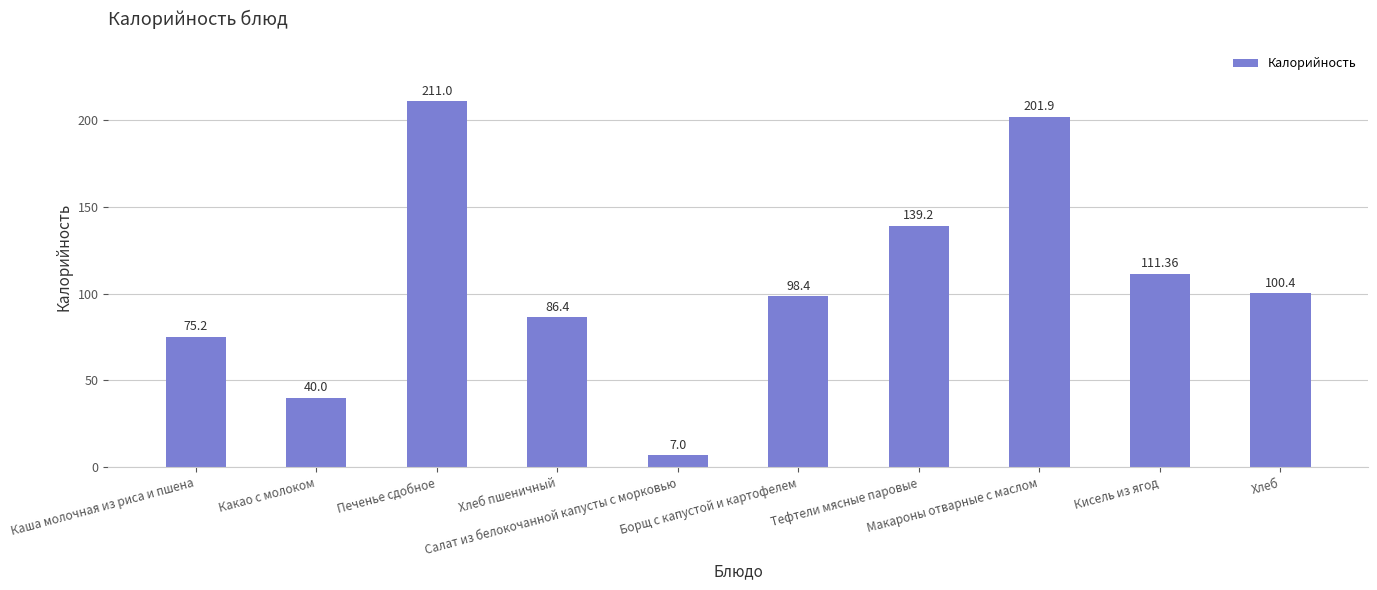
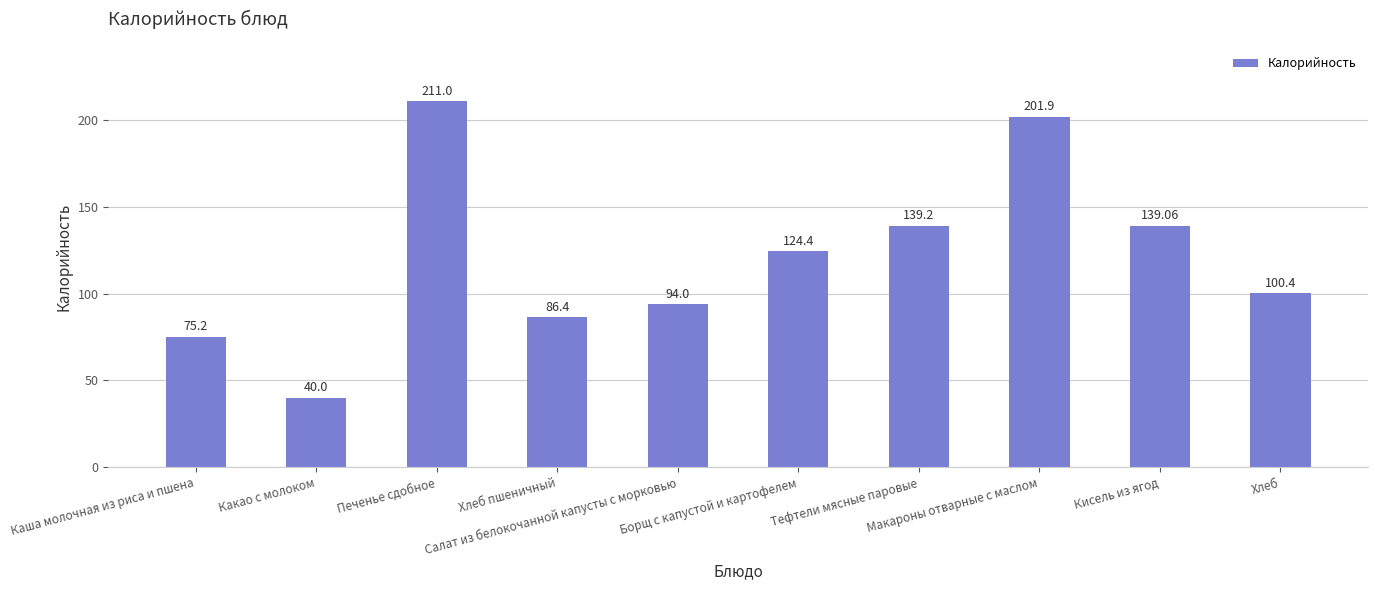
  {
    "Каша молочная из риса и пшена": 75.2,
    "Какао с молоком": 40.0,
    "Печенье сдобное": 211.0,
    "Хлеб пшеничный": 86.4,
-   "Салат из белокочанной капусты с морковью": 7.0,
-   "Борщ с капустой и картофелем": 98.4,
+   "Салат из белокочанной капусты с морковью": 94.0,
+   "Борщ с капустой и картофелем": 124.4,
    "Тефтели мясные паровые": 139.2,
    "Макароны отварные с маслом": 201.9,
-   "Кисель из ягод": 111.36,
+   "Кисель из ягод": 139.06,
    "Хлеб": 100.4
  }
